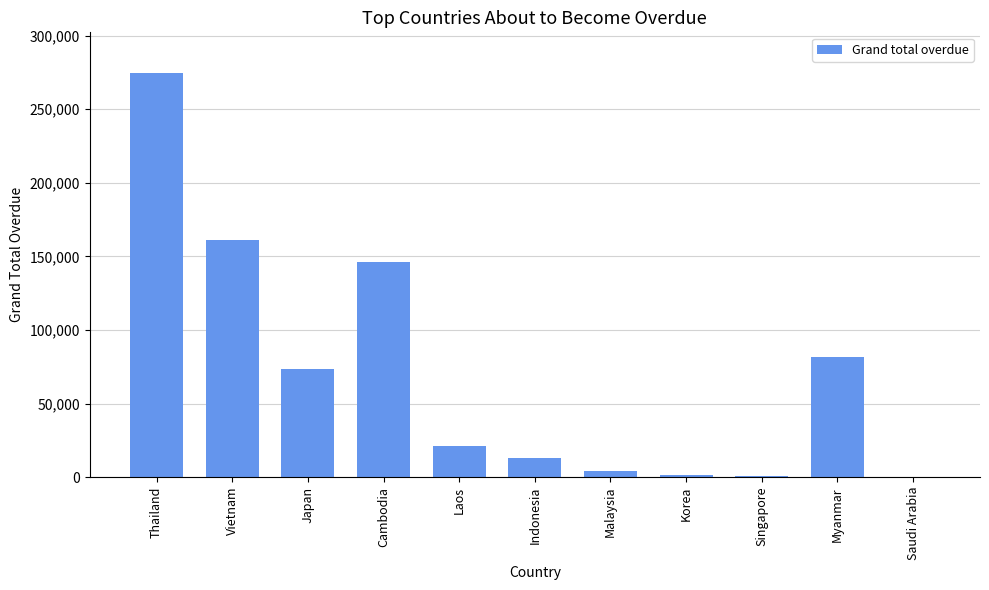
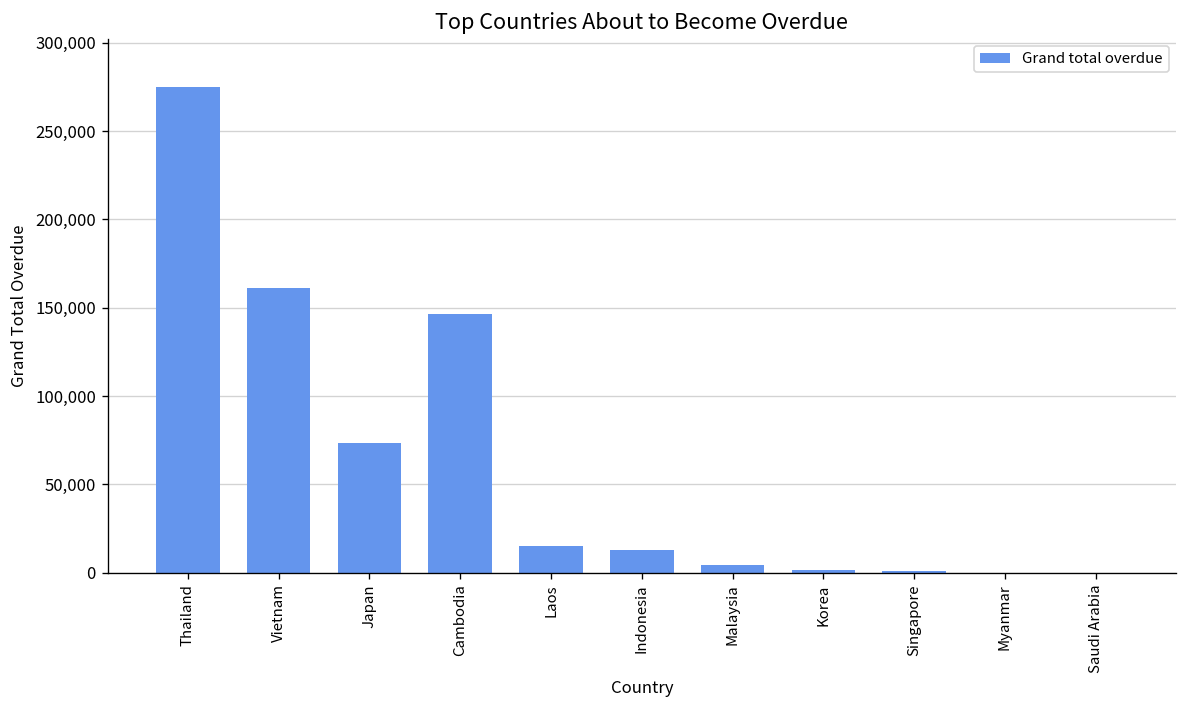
  {
    "Thailand": "275,000",
    "Vietnam": "161,000",
    "Japan": "73,000",
    "Cambodia": "146,000",
-   "Laos": "21,000",
+   "Laos": "15,000",
    "Indonesia": "13,000",
    "Malaysia": "4,000",
    "Korea": "2,000",
-   "Myanmar": "82,000",
+   "Myanmar": "0",
    "Saudi Arabia": "0"
  }
